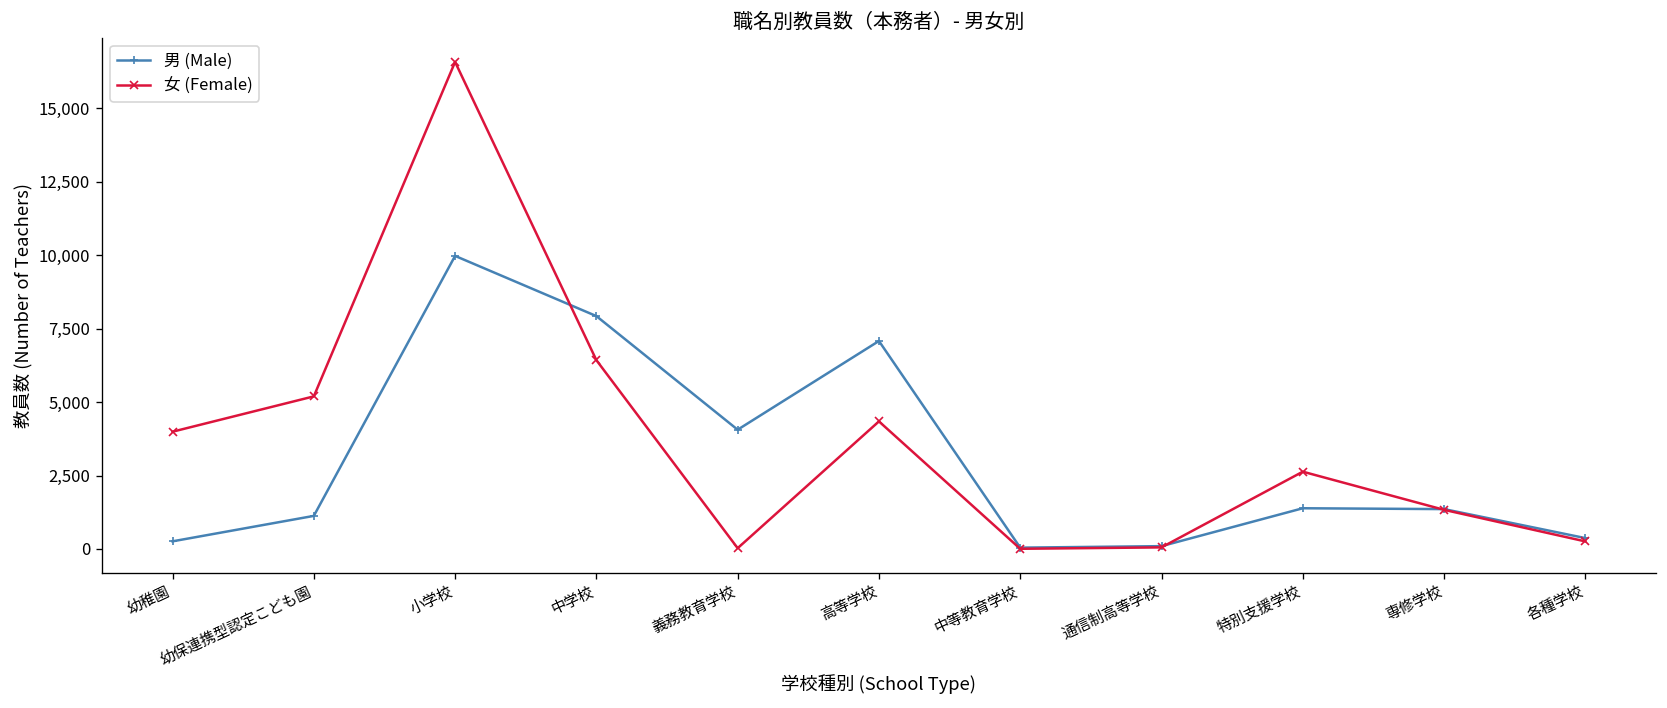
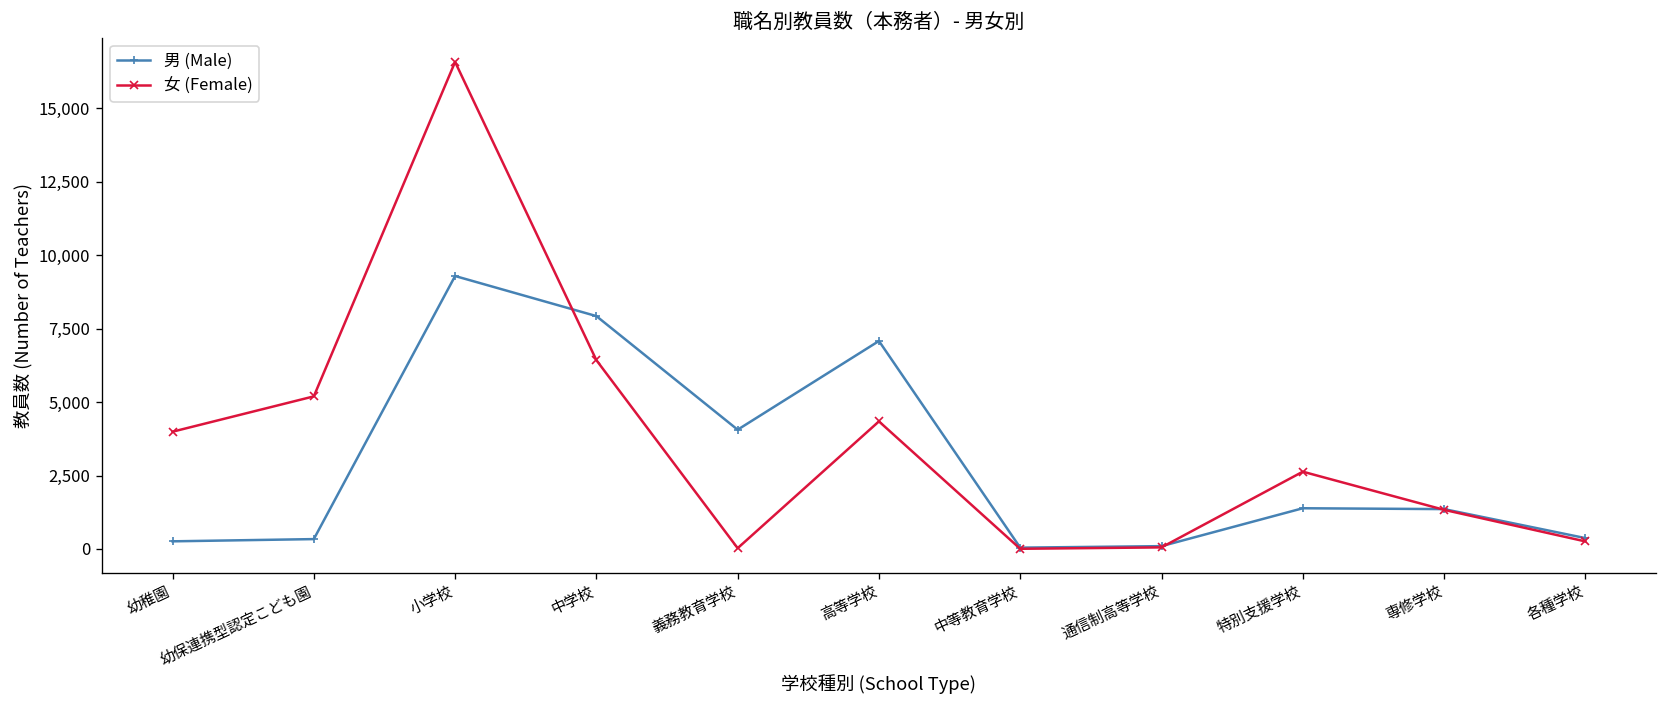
  {
    "男 (Male)": {
      "幼稚園": "300",
-     "幼保連携型認定こども園": "1,100",
-     "小学校": "10,000",
+     "幼保連携型認定こども園": "300",
+     "小学校": "9,300",
      "中学校": "7,900",
      "義務教育学校": "4,100",
      "高等学校": "7,100",
      "特別支援学校": "1,400",
      "各種学校": "400"
    },
    "女 (Female)": {
      "幼稚園": "4,000",
      "幼保連携型認定こども園": "5,200",
      "小学校": "16,600",
      "中学校": "6,400",
      "義務教育学校": "0",
      "高等学校": "4,300",
      "特別支援学校": "2,600",
      "各種学校": "300"
    }
  }
